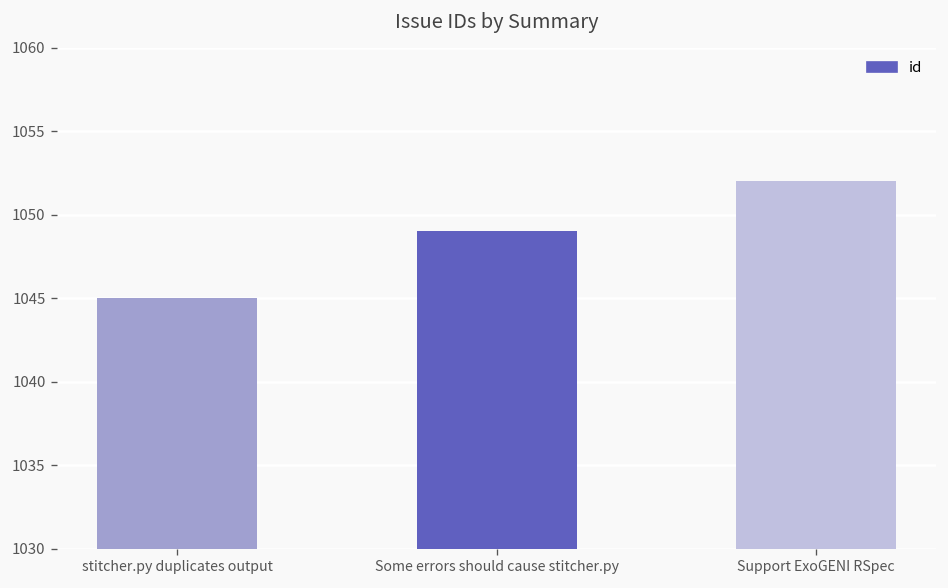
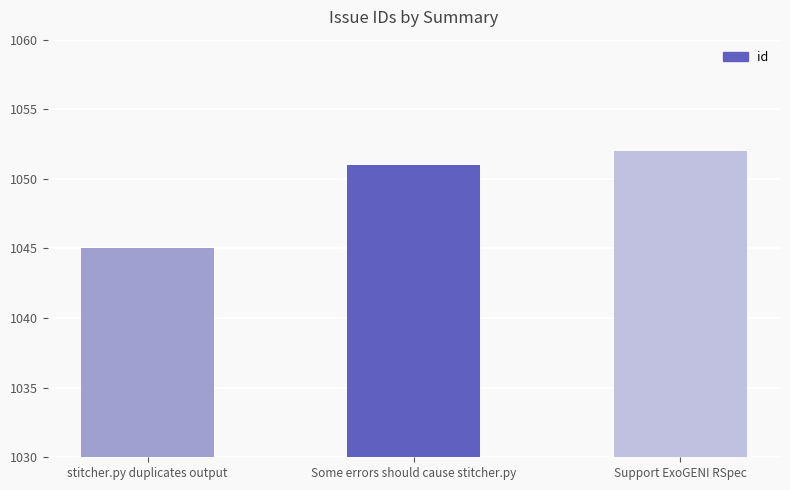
  {
    "stitcher.py duplicates output": 1045,
-   "Some errors should cause stitcher.py": 1049,
+   "Some errors should cause stitcher.py": 1051,
    "Support ExoGENI RSpec": 1052
  }
